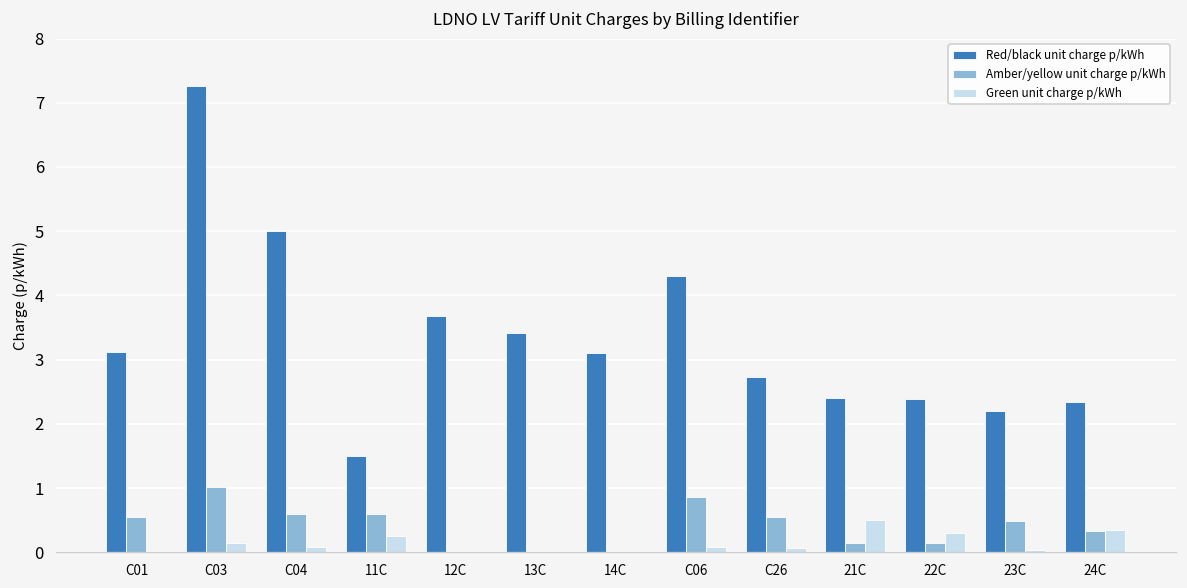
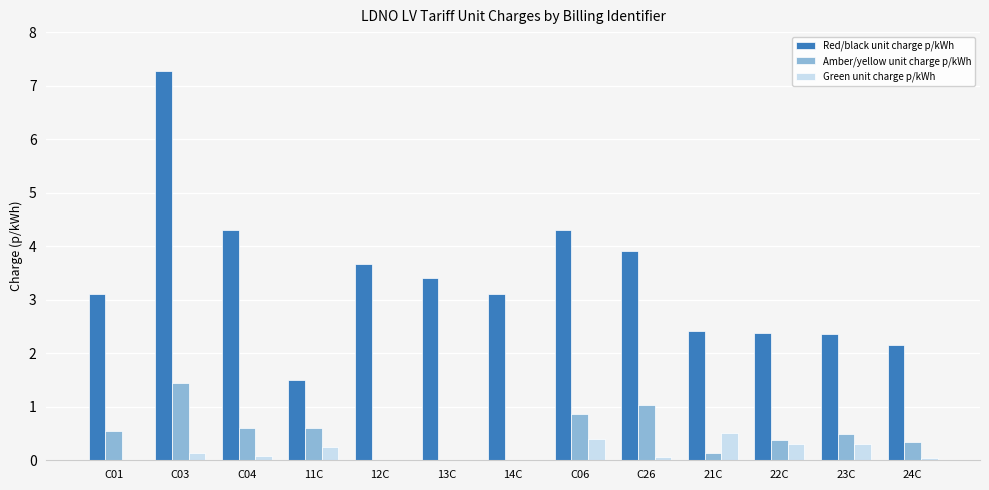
  {
    "Red/black unit charge p/kWh": {
      "C01": 3.1,
      "C03": 7.3,
-     "C04": 5.0,
+     "C04": 4.3,
      "11C": 1.5,
      "12C": 3.7,
      "13C": 3.4,
      "14C": 3.1,
      "C06": 4.3,
-     "C26": 2.7,
+     "C26": 3.9,
      "21C": 2.4,
      "22C": 2.4,
-     "23C": 2.2,
-     "24C": 2.3
+     "23C": 2.4,
+     "24C": 2.1
    },
    "Amber/yellow unit charge p/kWh": {
      "C01": 0.5,
-     "C03": 1.0,
+     "C03": 1.4,
      "C04": 0.6,
      "11C": 0.6,
      "12C": 0.0,
      "13C": 0.0,
      "14C": 0.0,
      "C06": 0.9,
-     "C26": 0.5,
+     "C26": 1.0,
      "21C": 0.1,
-     "22C": 0.1,
+     "22C": 0.4,
      "23C": 0.5,
      "24C": 0.3
    },
    "Green unit charge p/kWh": {
      "C01": 0.0,
      "C03": 0.1,
      "C04": 0.1,
      "11C": 0.3,
      "12C": 0.0,
      "13C": 0.0,
      "14C": 0.0,
-     "C06": 0.1,
+     "C06": 0.4,
      "C26": 0.1,
      "21C": 0.5,
      "22C": 0.3,
-     "23C": 0.0,
-     "24C": 0.4
+     "23C": 0.3,
+     "24C": 0.0
    }
  }
